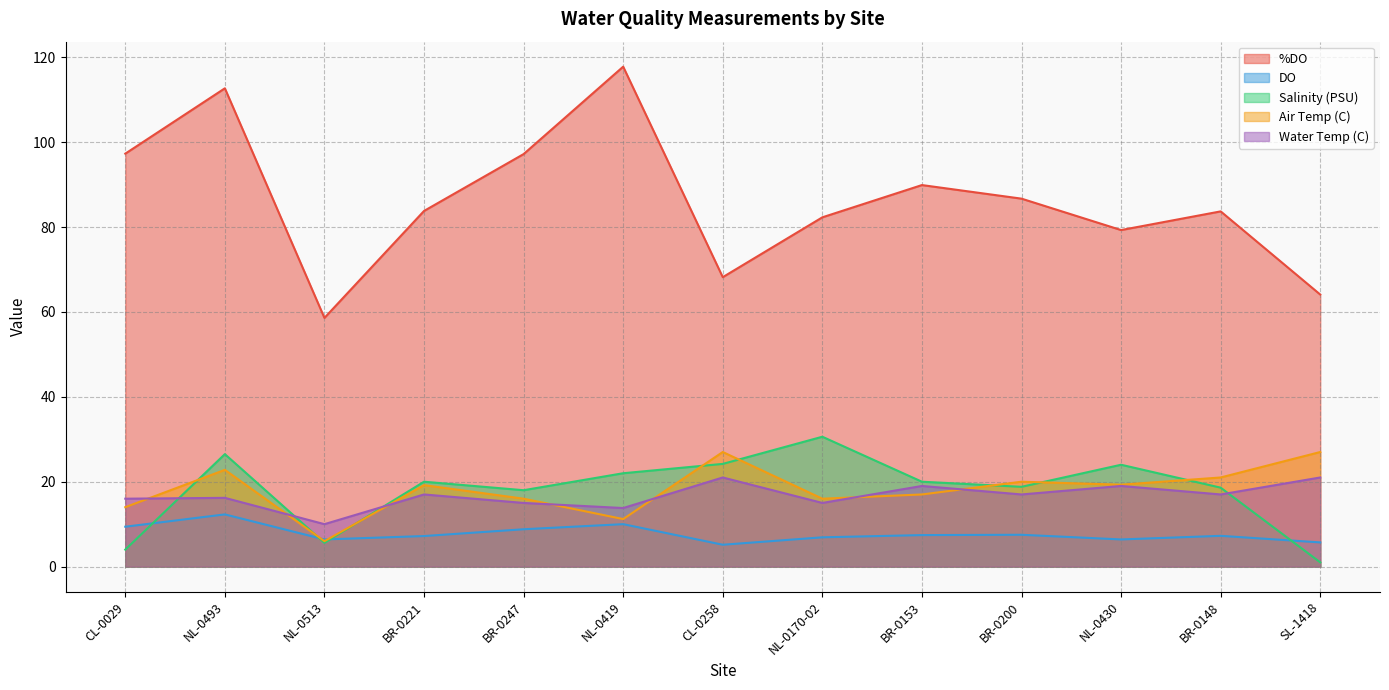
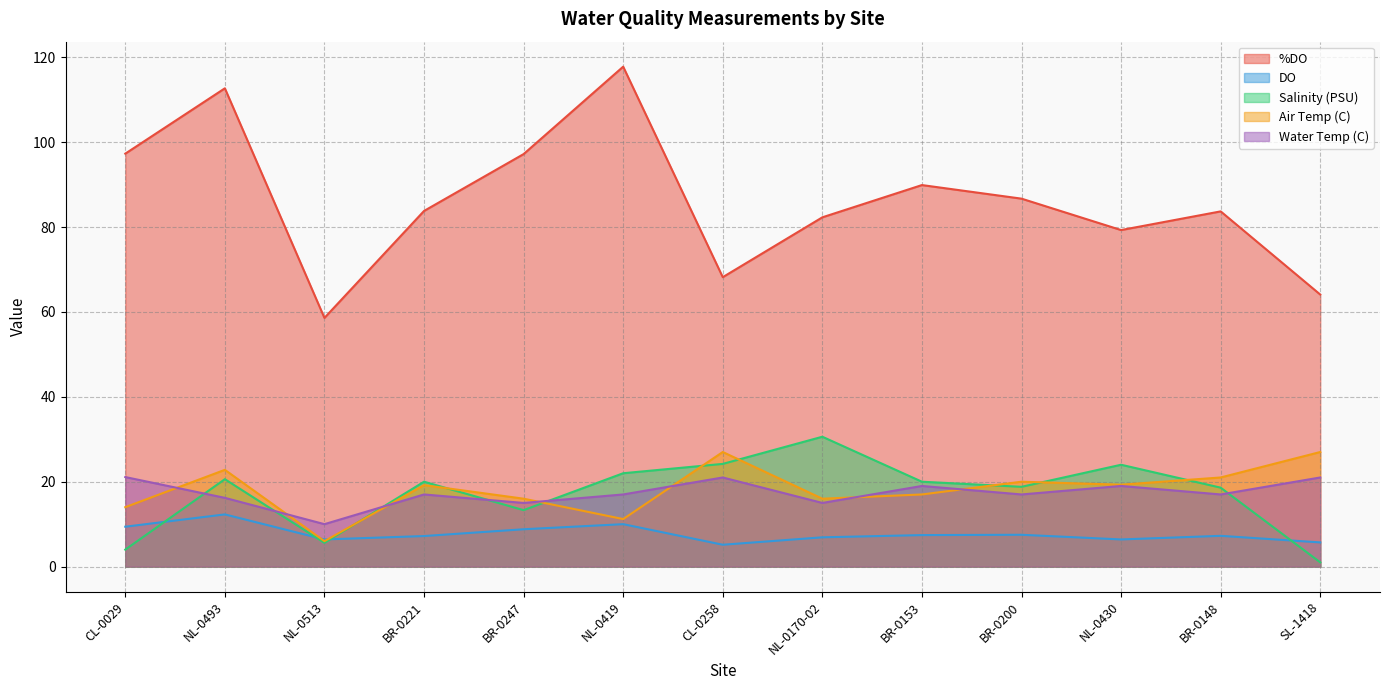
  {
    "%DO": {
      "CL-0029": 97,
      "NL-0493": 113,
      "NL-0513": 59,
      "BR-0221": 84,
      "BR-0247": 97,
      "NL-0419": 118,
      "CL-0258": 68,
      "NL-0170-02": 82,
      "BR-0153": 90,
      "BR-0200": 87,
      "NL-0430": 79,
      "BR-0148": 84,
      "SL-1418": 64
    },
    "DO": {
      "CL-0029": 9,
      "NL-0493": 12,
      "BR-0221": 7,
      "BR-0247": 9,
      "NL-0419": 10,
      "CL-0258": 5,
      "NL-0170-02": 7,
      "BR-0153": 7,
      "BR-0200": 8,
      "NL-0430": 6,
      "BR-0148": 7,
      "SL-1418": 6
    },
    "Salinity (PSU)": {
      "CL-0029": 4,
-     "NL-0493": 27,
+     "NL-0493": 21,
      "BR-0221": 20,
-     "BR-0247": 18,
+     "BR-0247": 13,
      "NL-0419": 22,
      "CL-0258": 24,
      "NL-0170-02": 31,
      "BR-0153": 20,
      "BR-0200": 19,
      "NL-0430": 24,
      "BR-0148": 19,
      "SL-1418": 1
    },
    "Air Temp (C)": {
      "CL-0029": 14,
      "NL-0493": 23,
      "BR-0221": 19,
      "BR-0247": 16,
      "NL-0419": 11,
      "CL-0258": 27,
      "NL-0170-02": 16,
      "BR-0153": 17,
      "BR-0200": 20,
      "BR-0148": 21,
      "SL-1418": 27
    },
    "Water Temp (C)": {
-     "CL-0029": 16,
+     "CL-0029": 21,
      "NL-0493": 16,
      "NL-0513": 10,
      "BR-0221": 17,
      "BR-0247": 15,
-     "NL-0419": 14,
+     "NL-0419": 17,
      "CL-0258": 21,
      "NL-0170-02": 15,
      "BR-0153": 19,
      "BR-0200": 17,
      "BR-0148": 17,
      "SL-1418": 21
    }
  }
